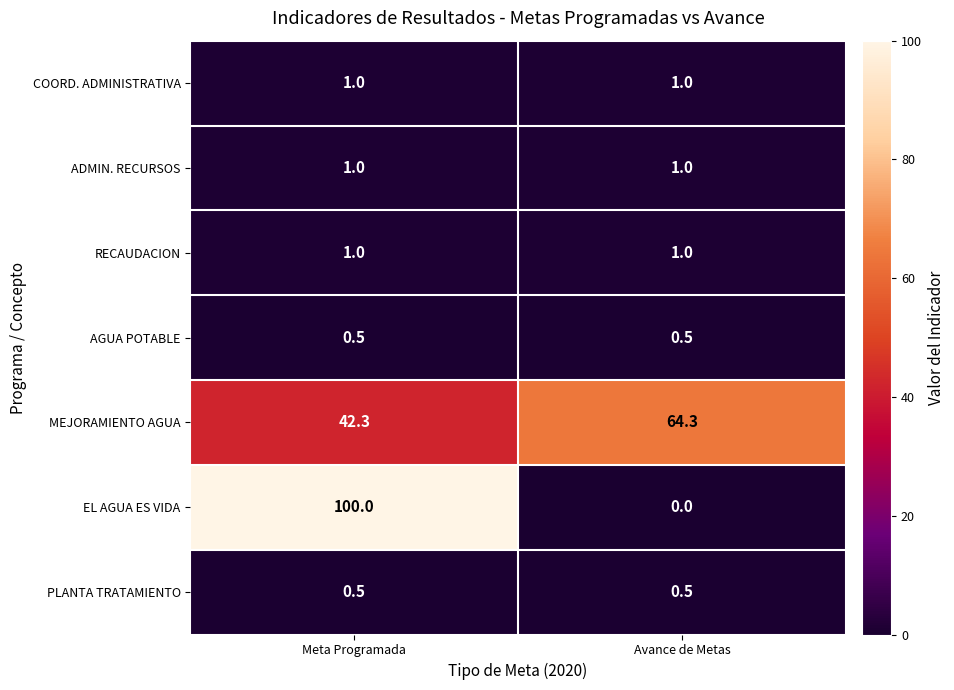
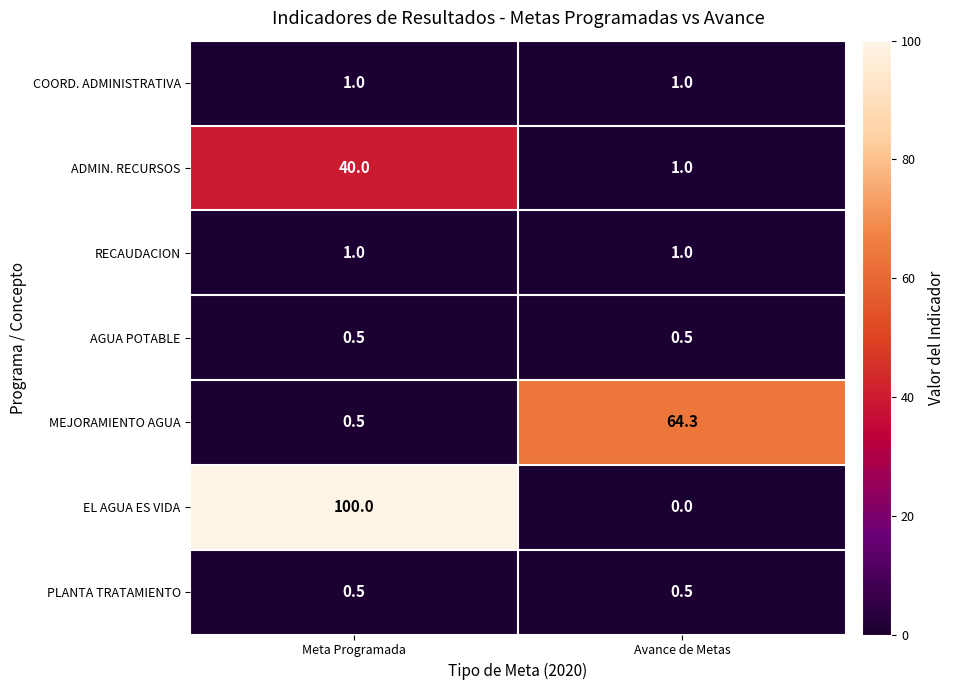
  {
    "COORD. ADMINISTRATIVA": {
      "Meta Programada": 1.0,
      "Avance de Metas": 1.0
    },
    "ADMIN. RECURSOS": {
-     "Meta Programada": 1.0,
+     "Meta Programada": 40.0,
      "Avance de Metas": 1.0
    },
    "RECAUDACION": {
      "Meta Programada": 1.0,
      "Avance de Metas": 1.0
    },
    "AGUA POTABLE": {
      "Meta Programada": 0.5,
      "Avance de Metas": 0.5
    },
    "MEJORAMIENTO AGUA": {
-     "Meta Programada": 42.3,
+     "Meta Programada": 0.5,
      "Avance de Metas": 64.3
    },
    "EL AGUA ES VIDA": {
      "Meta Programada": 100.0,
      "Avance de Metas": 0.0
    },
    "PLANTA TRATAMIENTO": {
      "Meta Programada": 0.5,
      "Avance de Metas": 0.5
    }
  }
